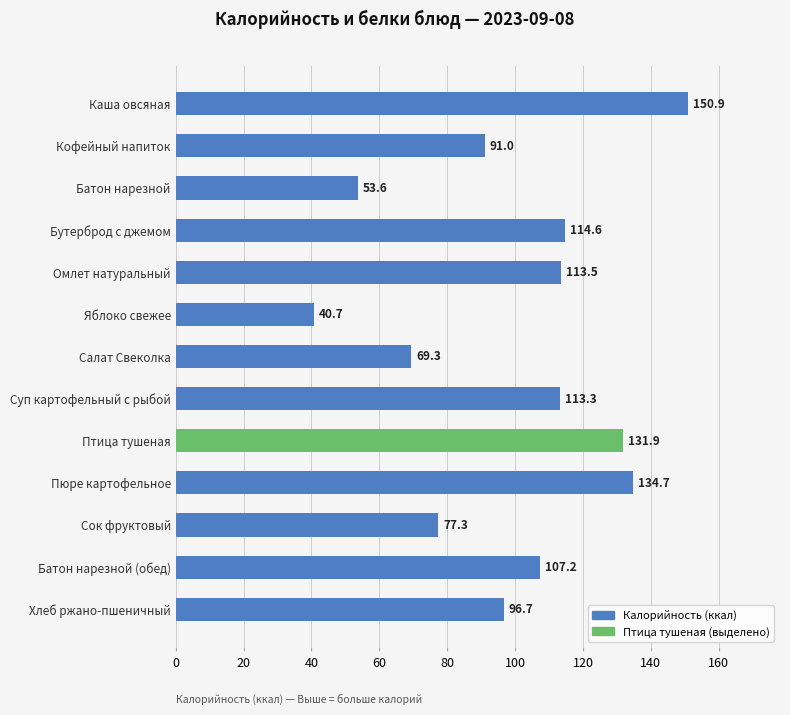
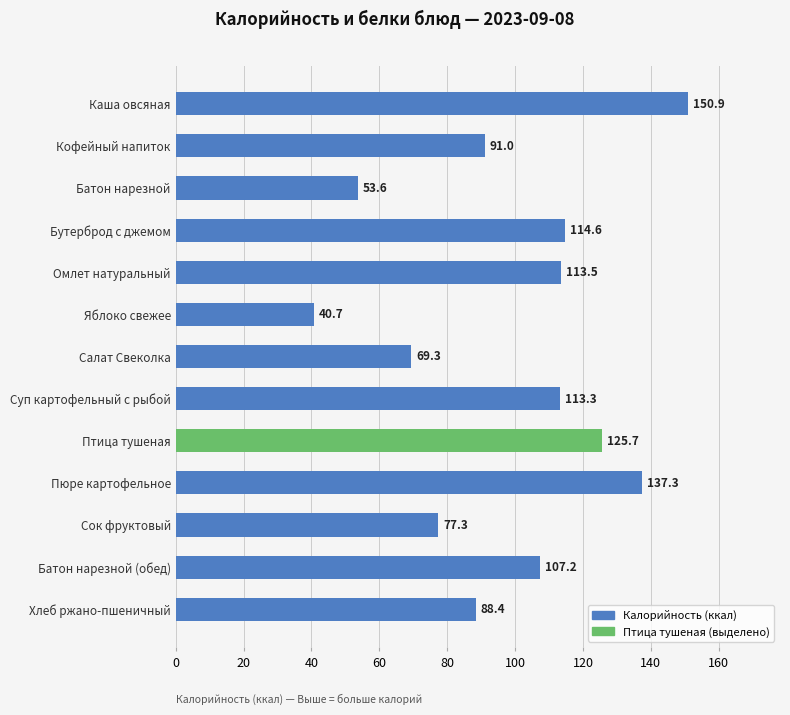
  {
    "Каша овсяная": 150.9,
    "Кофейный напиток": 91.0,
    "Батон нарезной": 53.6,
    "Бутерброд с джемом": 114.6,
    "Омлет натуральный": 113.5,
    "Яблоко свежее": 40.7,
    "Салат Свеколка": 69.3,
    "Суп картофельный с рыбой": 113.3,
-   "Птица тушеная": 131.9,
-   "Пюре картофельное": 134.7,
+   "Птица тушеная": 125.7,
+   "Пюре картофельное": 137.3,
    "Сок фруктовый": 77.3,
    "Батон нарезной (обед)": 107.2,
-   "Хлеб ржано-пшеничный": 96.7
+   "Хлеб ржано-пшеничный": 88.4
  }
